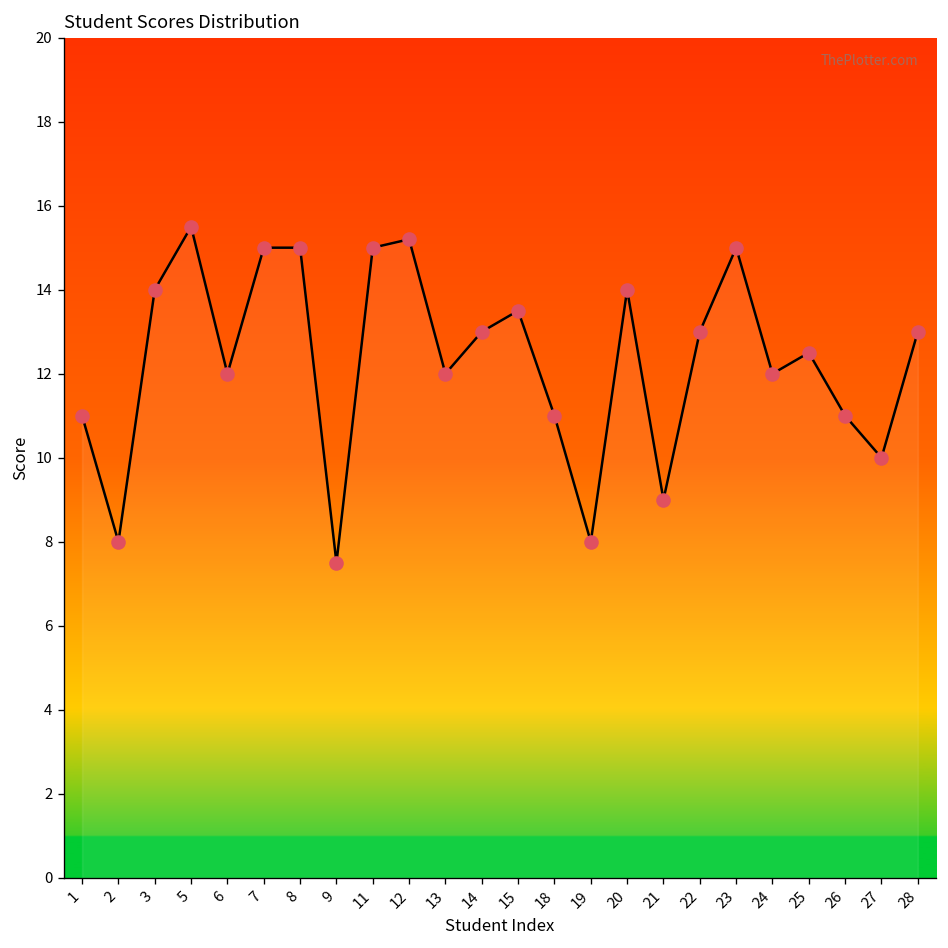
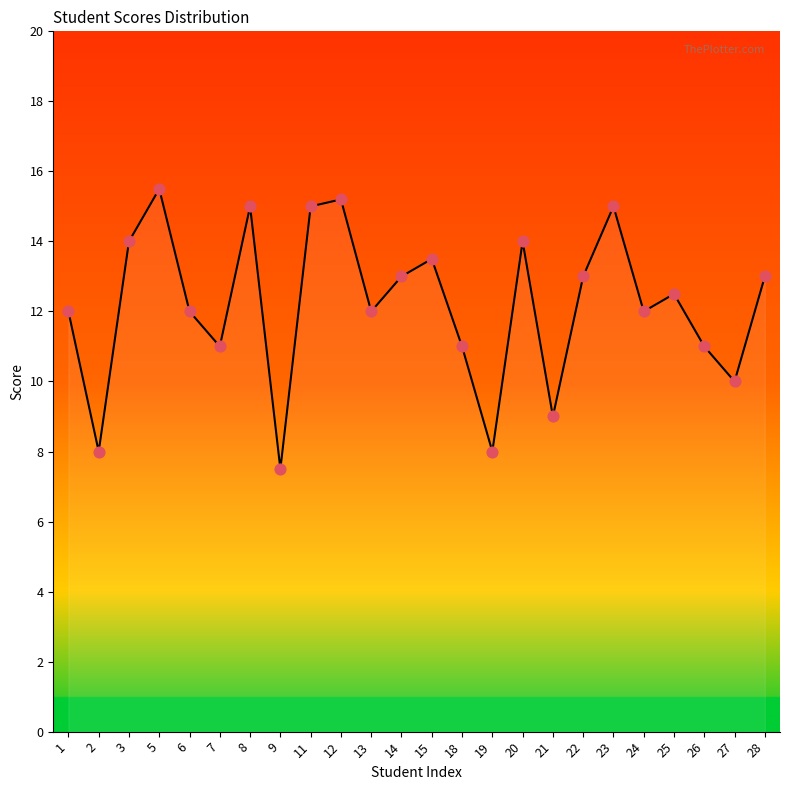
  {
-   "1": 11,
+   "1": 12,
    "2": 8,
    "3": 14,
    "5": 15.5,
    "6": 12,
-   "7": 15,
+   "7": 11,
    "8": 15,
    "9": 7.5,
    "11": 15,
    "12": 15.2,
    "13": 12,
    "14": 13,
    "15": 13.5,
    "18": 11,
    "19": 8,
    "20": 14,
    "21": 9,
    "22": 13,
    "23": 15,
    "24": 12,
    "25": 12.5,
    "26": 11,
    "27": 10,
    "28": 13
  }
